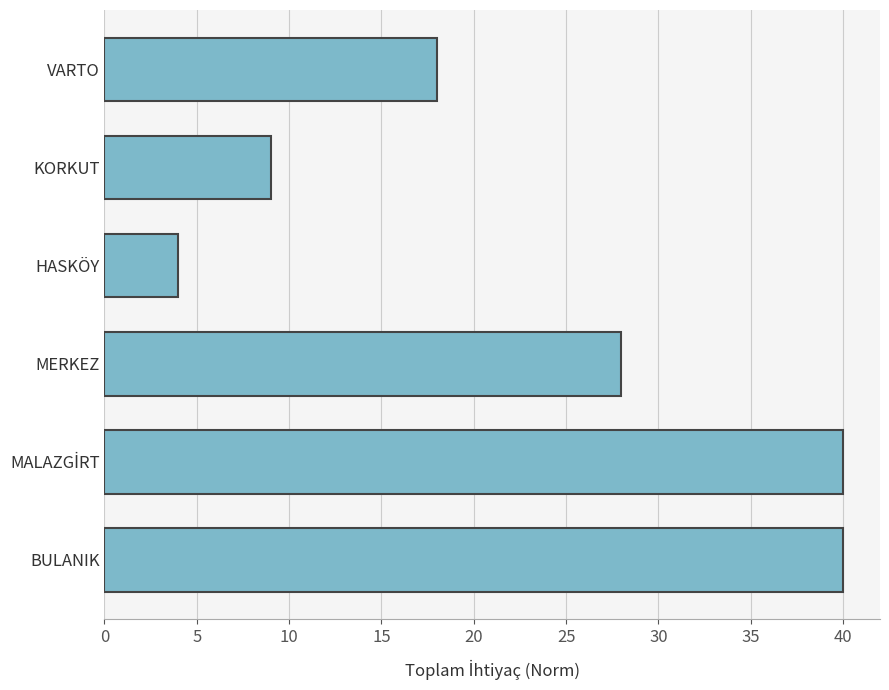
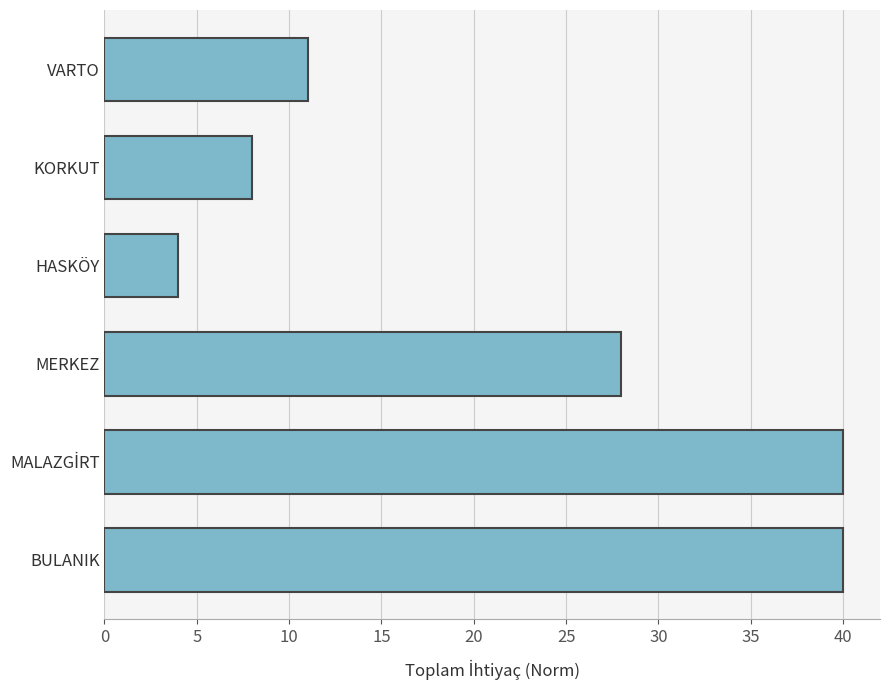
  {
-   "VARTO": 18,
-   "KORKUT": 9,
+   "VARTO": 11,
+   "KORKUT": 8,
    "HASKÖY": 4,
    "MERKEZ": 28,
    "MALAZGİRT": 40,
    "BULANIK": 40
  }
